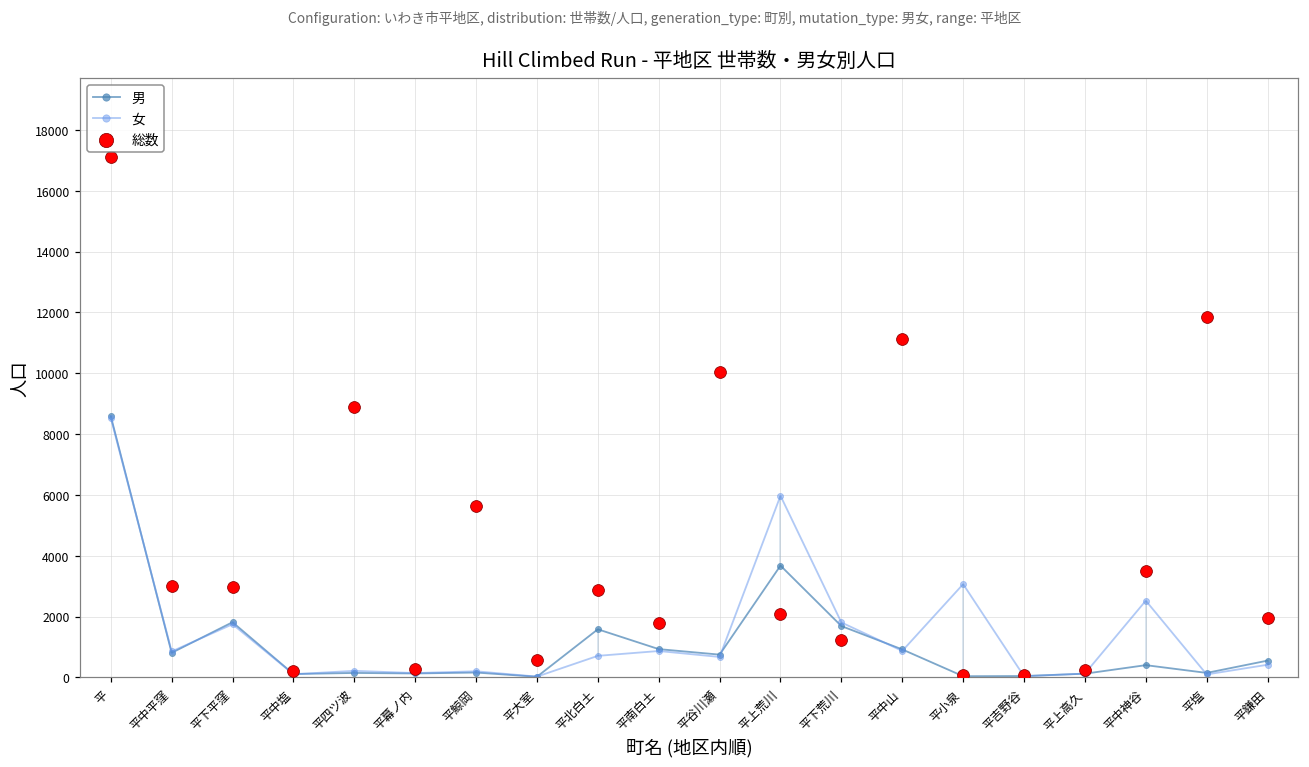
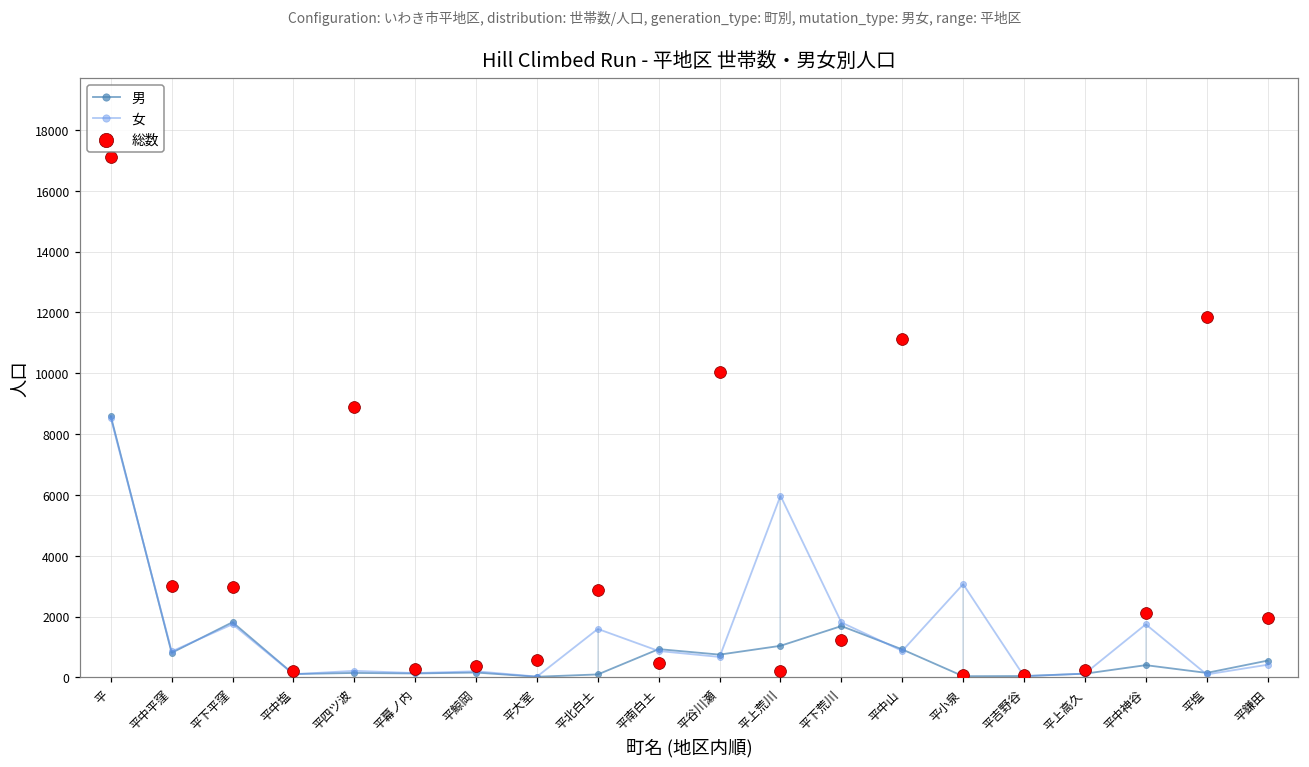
  {
    "男": {
-     "平北白土": 1600,
-     "平上荒川": 3700,
+     "平北白土": 100,
+     "平上荒川": 1000,
      "平下荒川": 1700,
      "平中神谷": 400,
      "平鎌田": 600
    },
    "女": {
-     "平北白土": 700,
+     "平北白土": 1600,
      "平上荒川": 6000,
      "平下荒川": 1800,
      "平小泉": 3100,
-     "平中神谷": 2500,
+     "平中神谷": 1700,
      "平鎌田": 400
    },
    "総数": {
-     "平鯨岡": 5600,
-     "平南白土": 1800,
-     "平上荒川": 2100,
-     "平中神谷": 3500
+     "平鯨岡": 400,
+     "平南白土": 500,
+     "平上荒川": 200,
+     "平中神谷": 2100
    }
  }
